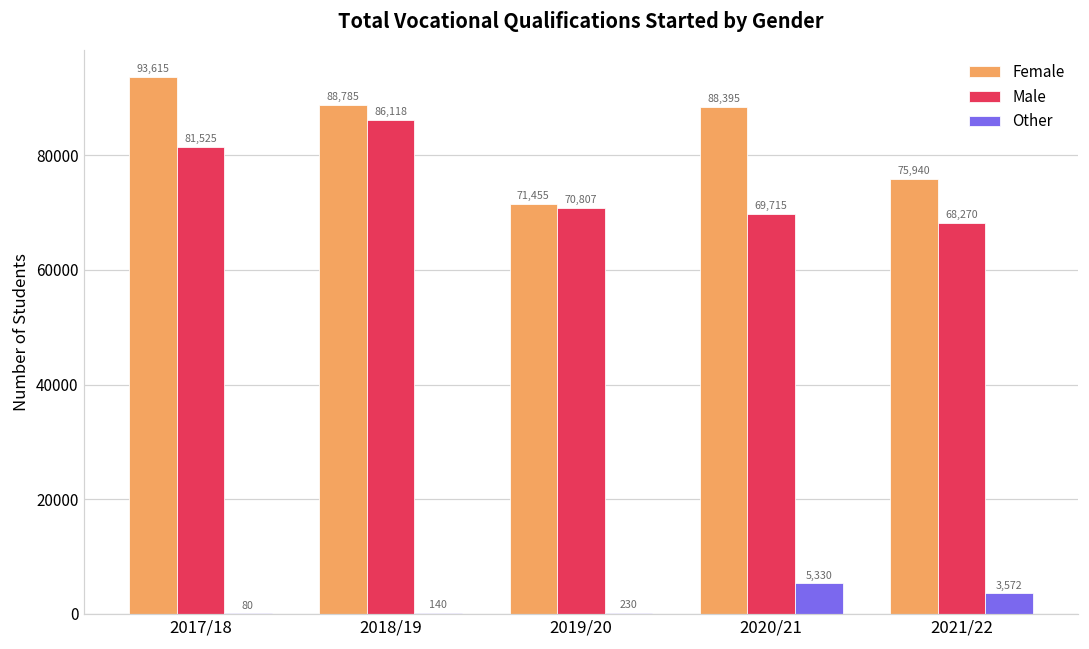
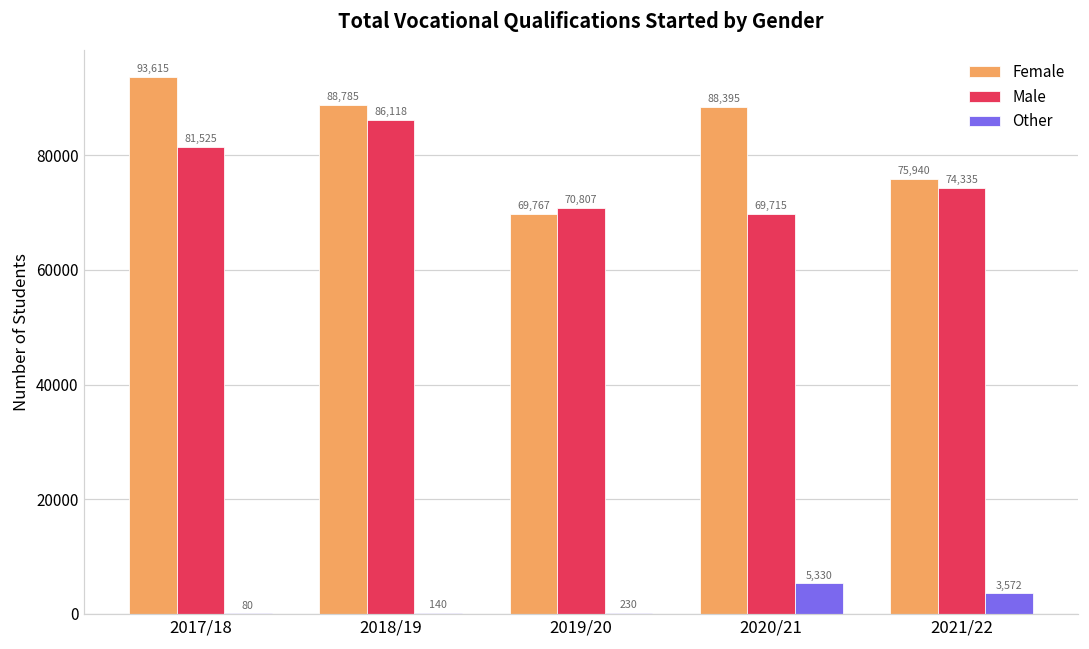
  {
    "Female": {
      "2017/18": "93,615",
      "2018/19": "88,785",
-     "2019/20": "71,455",
+     "2019/20": "69,767",
      "2020/21": "88,395",
      "2021/22": "75,940"
    },
    "Male": {
      "2017/18": "81,525",
      "2018/19": "86,118",
      "2019/20": "70,807",
      "2020/21": "69,715",
-     "2021/22": "68,270"
+     "2021/22": "74,335"
    },
    "Other": {
      "2017/18": "80",
      "2018/19": "140",
      "2019/20": "230",
      "2020/21": "5,330",
      "2021/22": "3,572"
    }
  }
